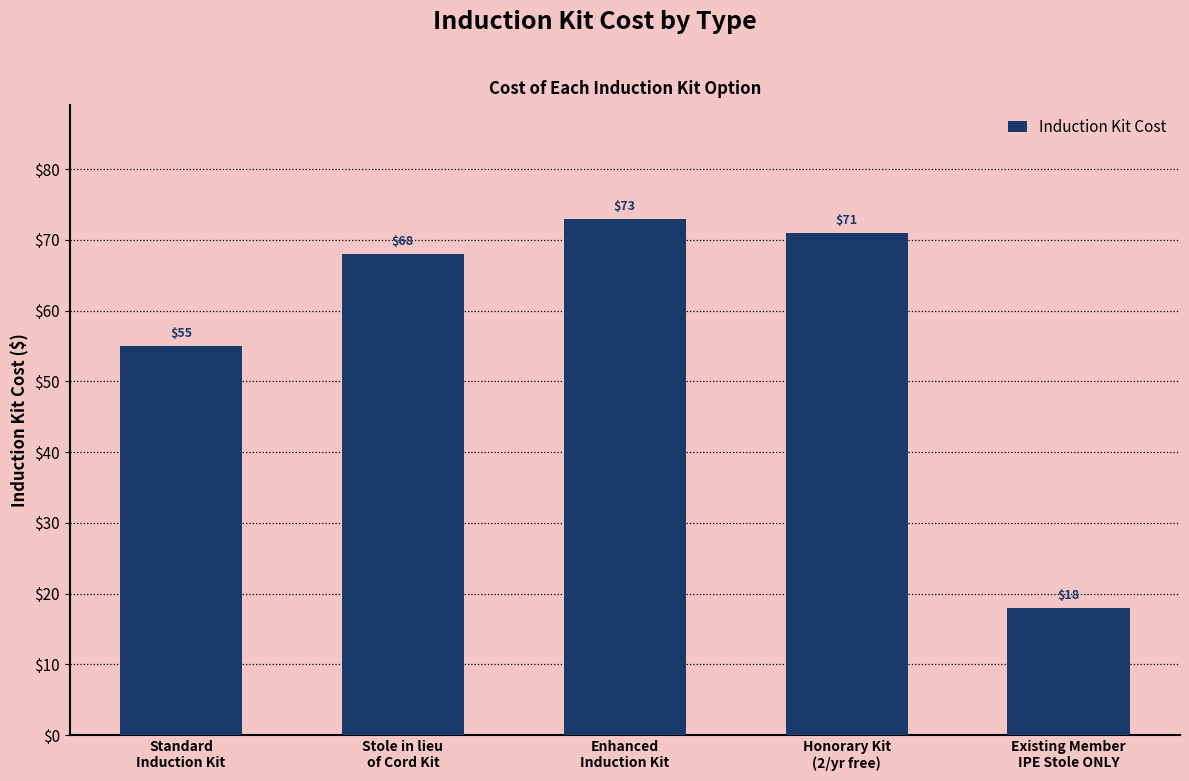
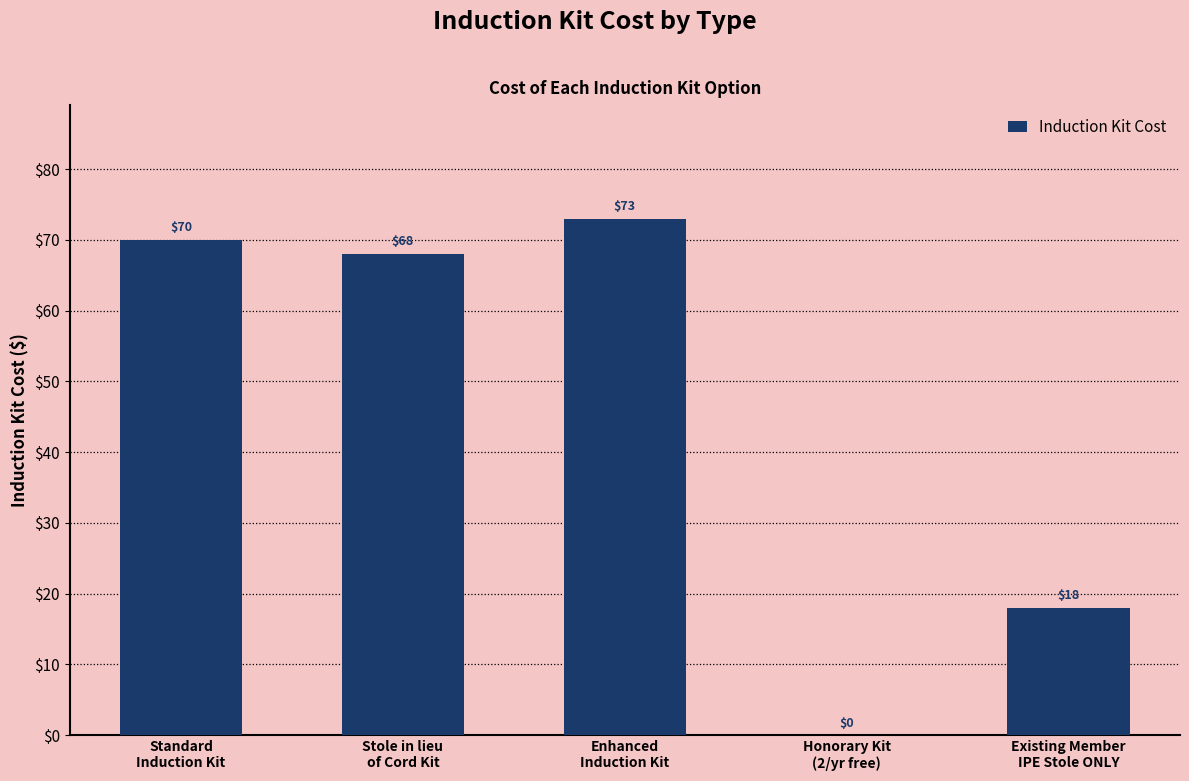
  {
-   "Standard Induction Kit": "$55",
+   "Standard Induction Kit": "$70",
    "Stole in lieu of Cord Kit": "$68",
    "Enhanced Induction Kit": "$73",
-   "Honorary Kit (2/yr free)": "$71",
+   "Honorary Kit (2/yr free)": "$0",
    "Existing Member IPE Stole ONLY": "$18"
  }
